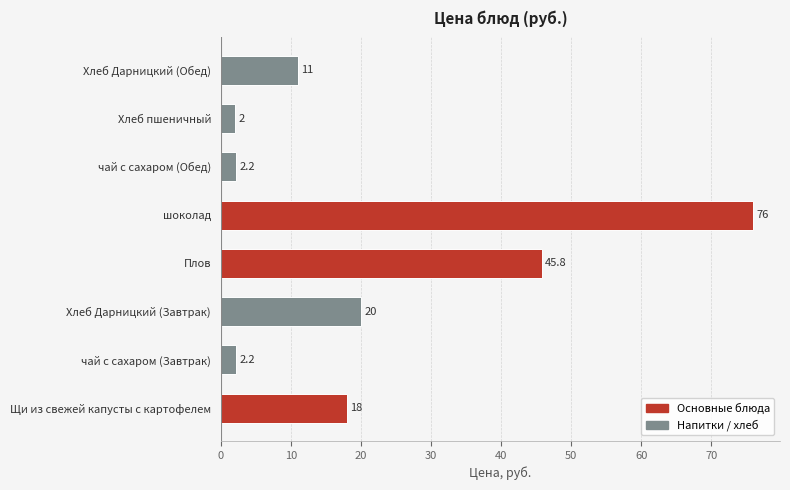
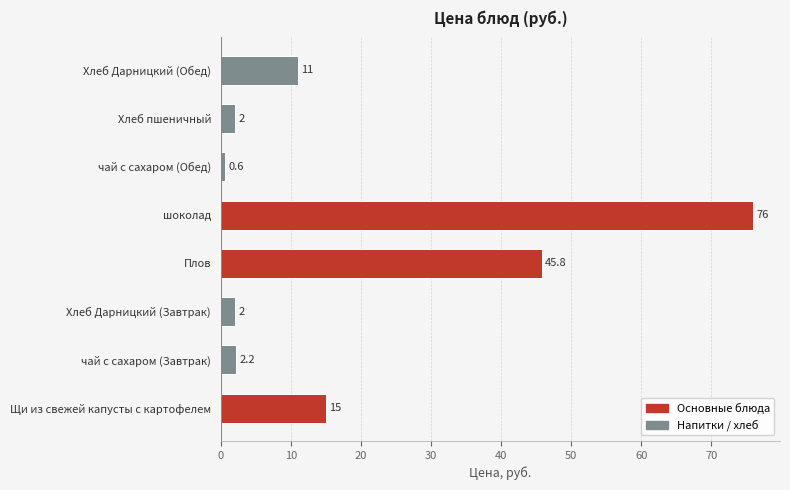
  {
    "Хлеб Дарницкий (Обед)": 11,
    "Хлеб пшеничный": 2,
-   "чай с сахаром (Обед)": 2.2,
+   "чай с сахаром (Обед)": 0.6,
    "шоколад": 76,
    "Плов": 45.8,
-   "Хлеб Дарницкий (Завтрак)": 20,
+   "Хлеб Дарницкий (Завтрак)": 2,
    "чай с сахаром (Завтрак)": 2.2,
-   "Щи из свежей капусты с картофелем": 18
+   "Щи из свежей капусты с картофелем": 15
  }
